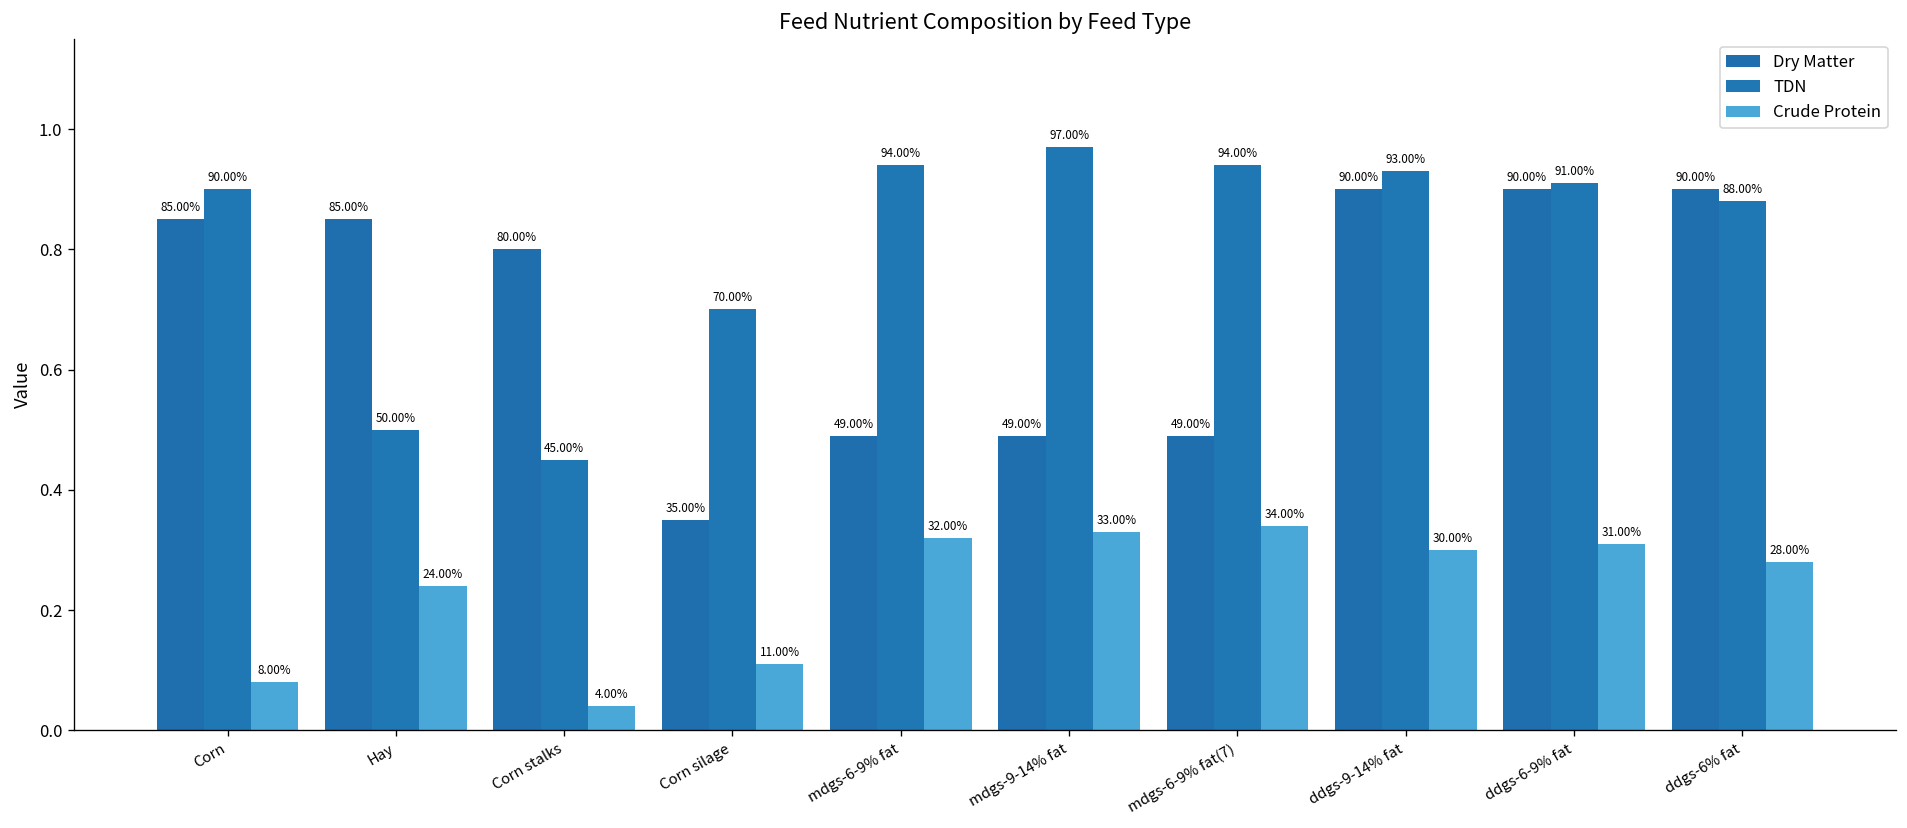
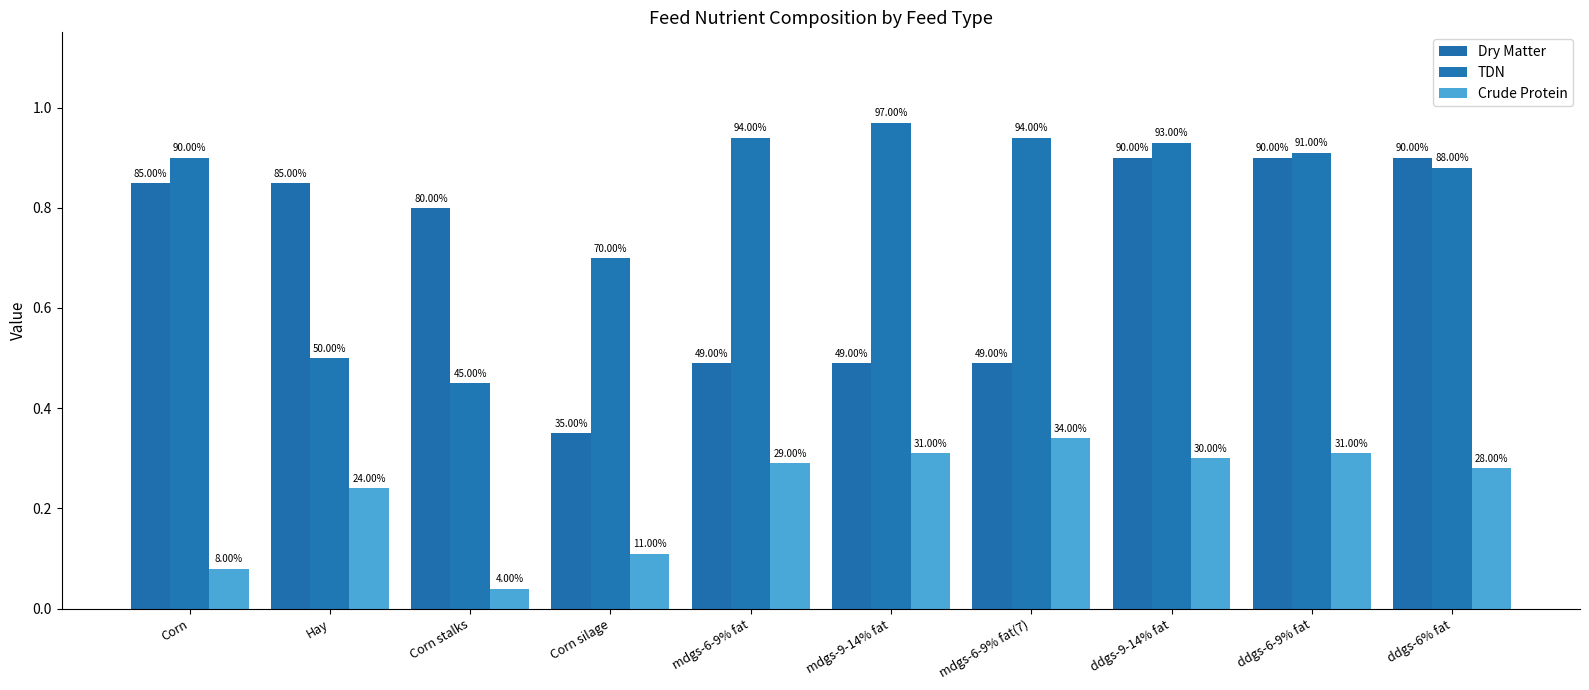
  {
    "Crude Protein": {
      "Corn": "8.00%",
      "Hay": "24.00%",
      "Corn stalks": "4.00%",
      "Corn silage": "11.00%",
-     "mdgs-6-9% fat": "32.00%",
-     "mdgs-9-14% fat": "33.00%",
+     "mdgs-6-9% fat": "29.00%",
+     "mdgs-9-14% fat": "31.00%",
      "mdgs-6-9% fat(7)": "34.00%",
      "ddgs-9-14% fat": "30.00%",
      "ddgs-6-9% fat": "31.00%",
      "ddgs-6% fat": "28.00%"
    }
  }
